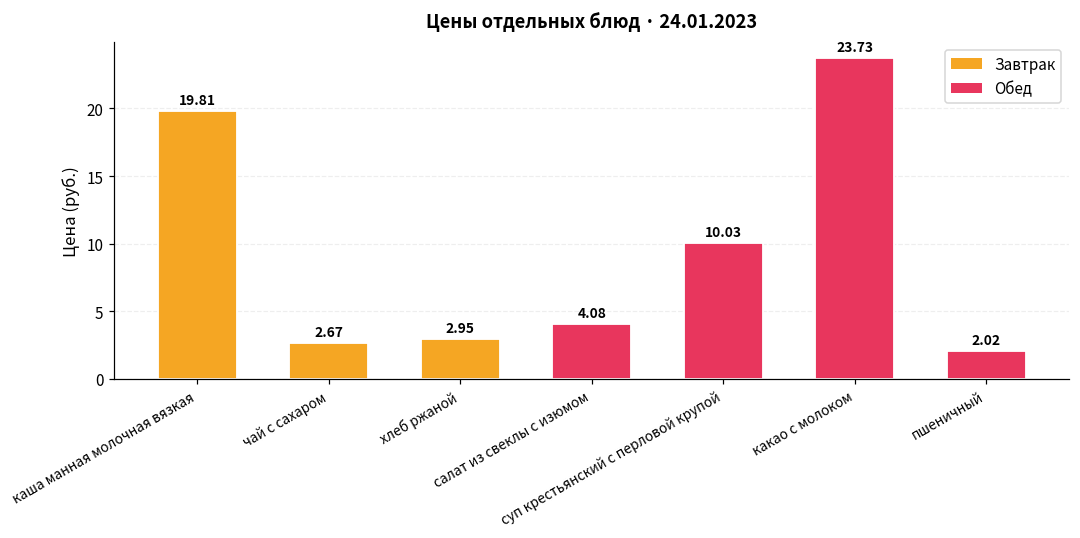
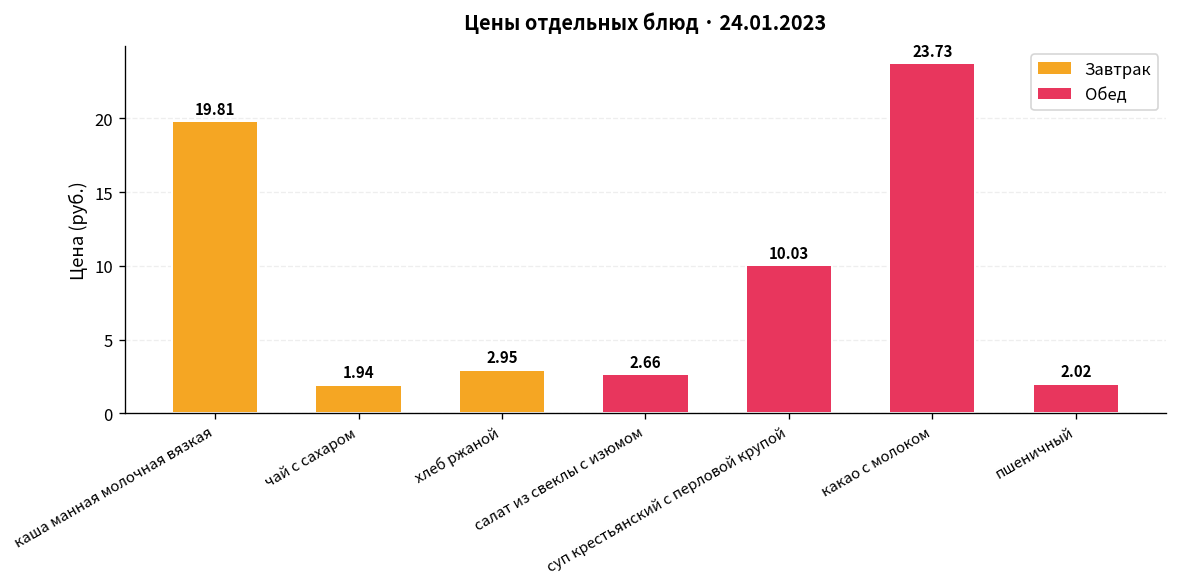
  {
    "каша манная молочная вязкая": 19.81,
-   "чай с сахаром": 2.67,
+   "чай с сахаром": 1.94,
    "хлеб ржаной": 2.95,
-   "салат из свеклы с изюмом": 4.08,
+   "салат из свеклы с изюмом": 2.66,
    "суп крестьянский с перловой крупой": 10.03,
    "какао с молоком": 23.73,
    "пшеничный": 2.02
  }
